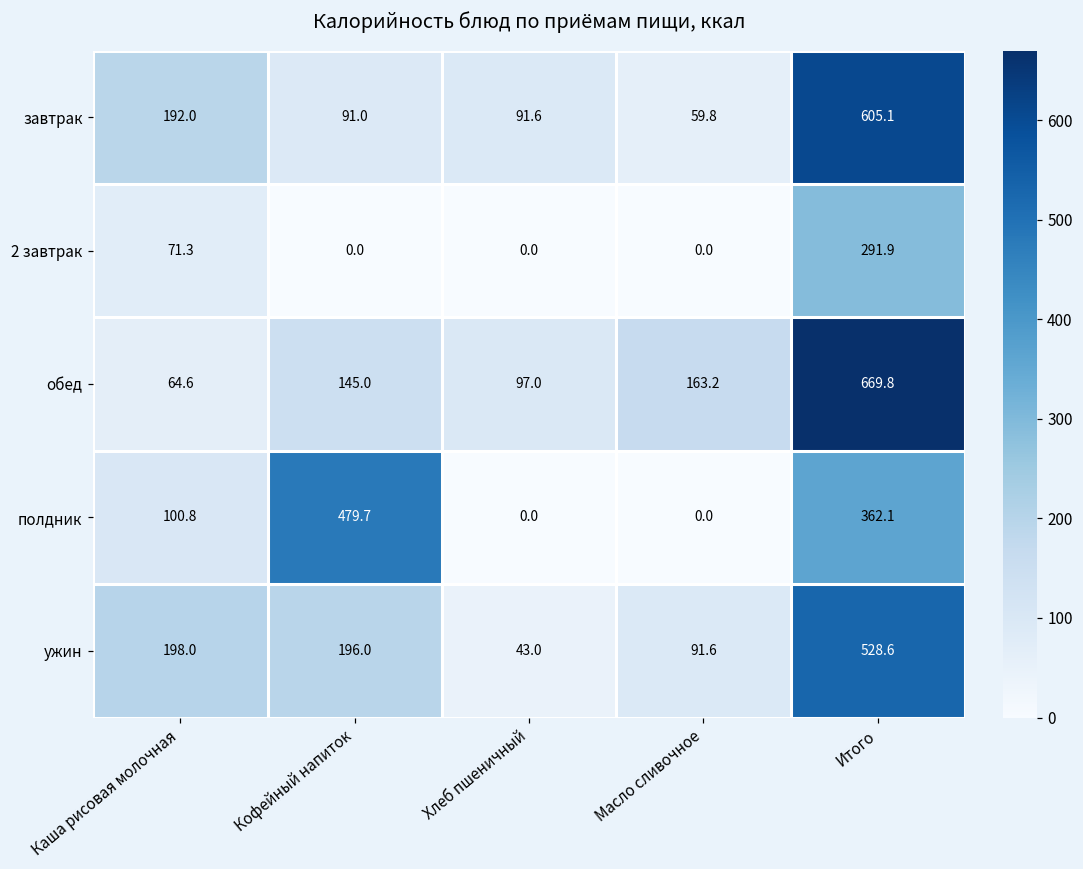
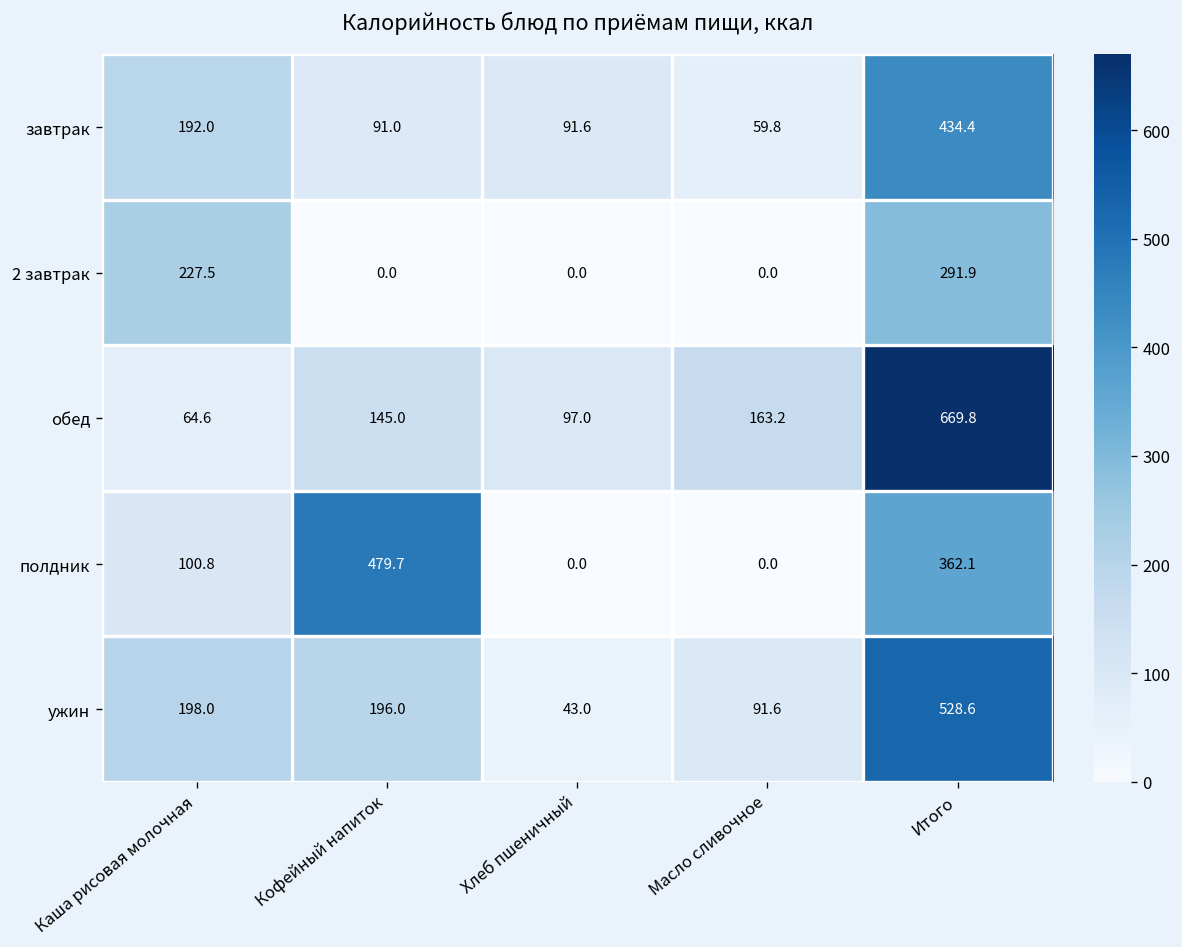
  {
    "завтрак": {
      "Каша рисовая молочная": 192.0,
      "Кофейный напиток": 91.0,
      "Хлеб пшеничный": 91.6,
      "Масло сливочное": 59.8,
-     "Итого": 605.1
+     "Итого": 434.4
    },
    "2 завтрак": {
-     "Каша рисовая молочная": 71.3,
+     "Каша рисовая молочная": 227.5,
      "Кофейный напиток": 0.0,
      "Хлеб пшеничный": 0.0,
      "Масло сливочное": 0.0,
      "Итого": 291.9
    },
    "обед": {
      "Каша рисовая молочная": 64.6,
      "Кофейный напиток": 145.0,
      "Хлеб пшеничный": 97.0,
      "Масло сливочное": 163.2,
      "Итого": 669.8
    },
    "полдник": {
      "Каша рисовая молочная": 100.8,
      "Кофейный напиток": 479.7,
      "Хлеб пшеничный": 0.0,
      "Масло сливочное": 0.0,
      "Итого": 362.1
    },
    "ужин": {
      "Каша рисовая молочная": 198.0,
      "Кофейный напиток": 196.0,
      "Хлеб пшеничный": 43.0,
      "Масло сливочное": 91.6,
      "Итого": 528.6
    }
  }
